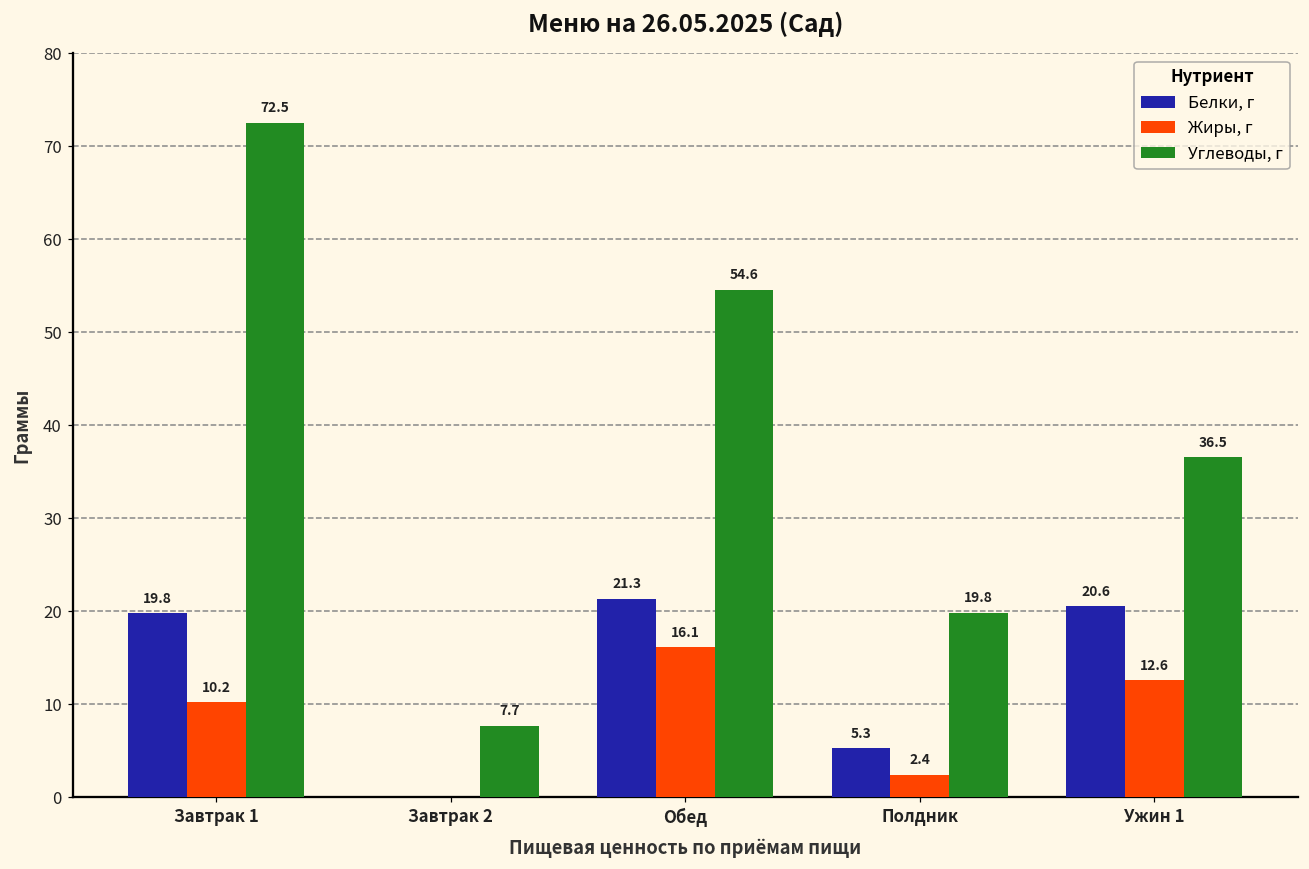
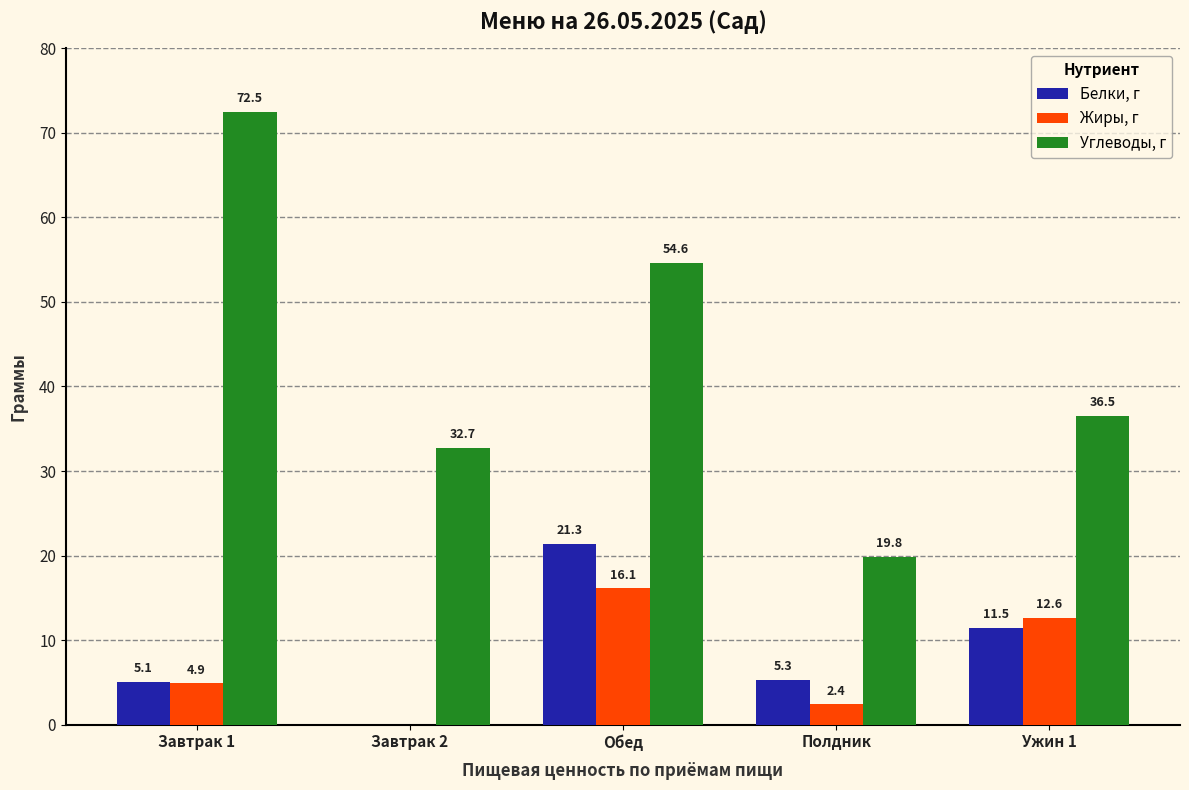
  {
    "Белки, г": {
-     "Завтрак 1": 19.8,
+     "Завтрак 1": 5.1,
      "Обед": 21.3,
      "Полдник": 5.3,
-     "Ужин 1": 20.6
+     "Ужин 1": 11.5
    },
    "Жиры, г": {
-     "Завтрак 1": 10.2,
+     "Завтрак 1": 4.9,
      "Обед": 16.1,
      "Полдник": 2.4,
      "Ужин 1": 12.6
    },
    "Углеводы, г": {
      "Завтрак 1": 72.5,
-     "Завтрак 2": 7.7,
+     "Завтрак 2": 32.7,
      "Обед": 54.6,
      "Полдник": 19.8,
      "Ужин 1": 36.5
    }
  }
